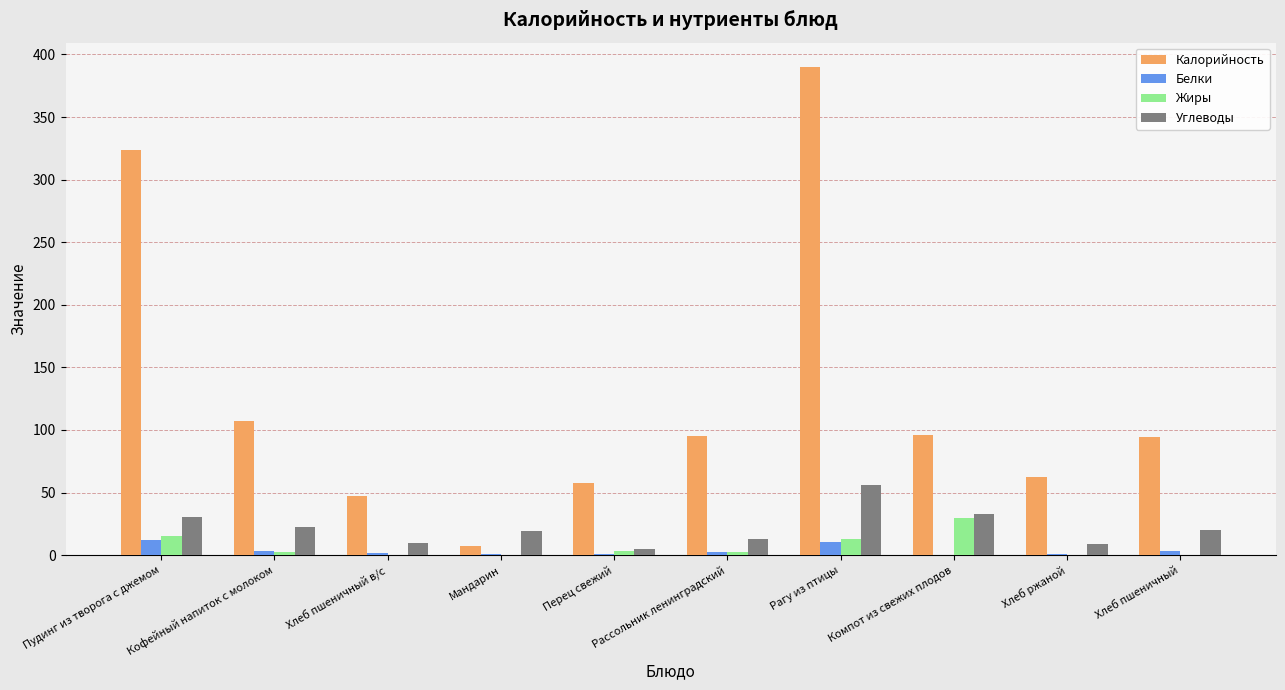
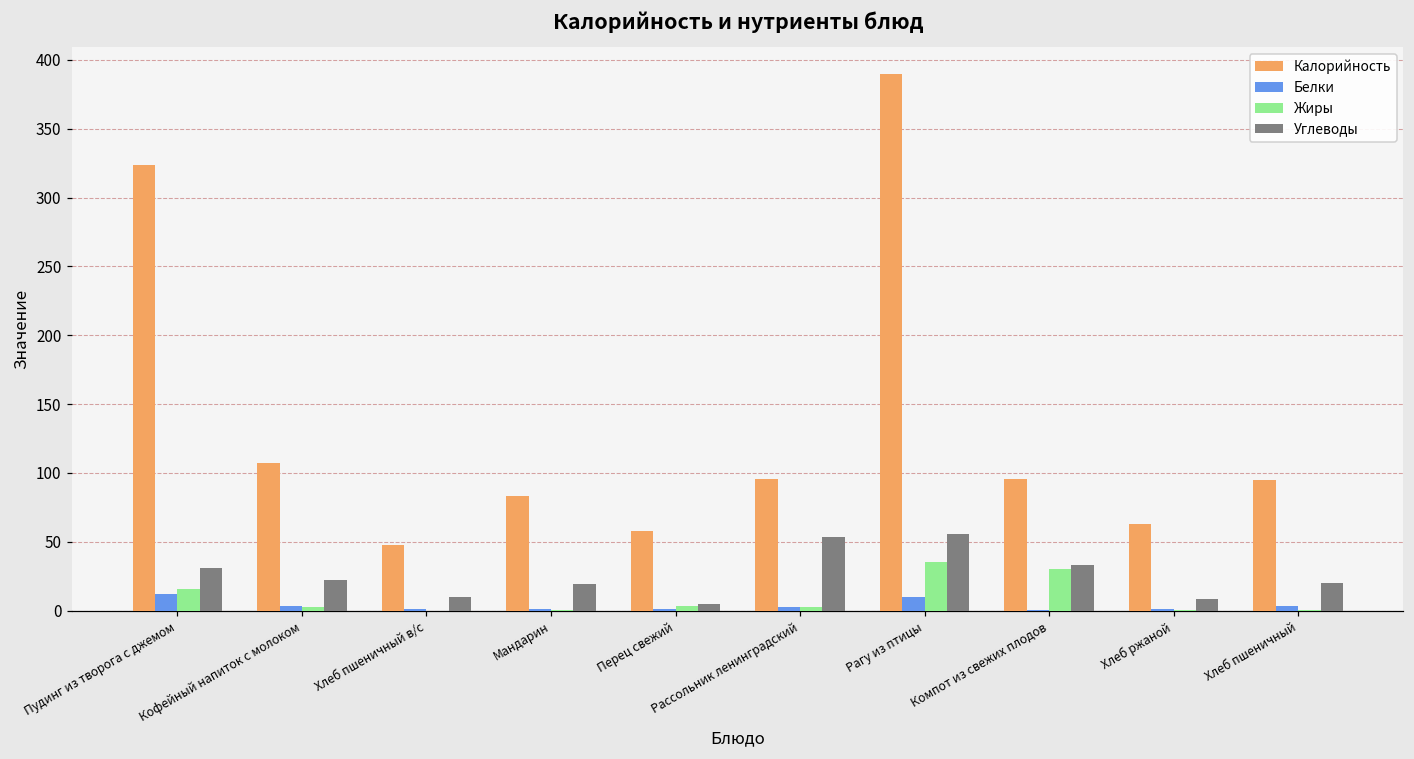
  {
    "Калорийность": {
      "Пудинг из творога с джемом": 324,
      "Кофейный напиток с молоком": 107,
      "Хлеб пшеничный в/с": 47,
-     "Мандарин": 7,
+     "Мандарин": 83,
      "Перец свежий": 58,
      "Рассольник ленинградский": 96,
      "Рагу из птицы": 390,
      "Компот из свежих плодов": 96,
      "Хлеб ржаной": 63,
      "Хлеб пшеничный": 95
    },
    "Белки": {
      "Пудинг из творога с джемом": 12,
      "Кофейный напиток с молоком": 3,
      "Рассольник ленинградский": 2,
      "Рагу из птицы": 10,
      "Хлеб пшеничный": 3
    },
    "Жиры": {
      "Пудинг из творога с джемом": 15,
      "Кофейный напиток с молоком": 2,
      "Перец свежий": 4,
      "Рассольник ленинградский": 2,
-     "Рагу из птицы": 13,
+     "Рагу из птицы": 36,
      "Компот из свежих плодов": 30
    },
    "Углеводы": {
      "Пудинг из творога с джемом": 31,
      "Кофейный напиток с молоком": 22,
      "Хлеб пшеничный в/с": 10,
      "Мандарин": 20,
      "Перец свежий": 5,
-     "Рассольник ленинградский": 13,
+     "Рассольник ленинградский": 54,
      "Рагу из птицы": 56,
      "Компот из свежих плодов": 33,
      "Хлеб ржаной": 9,
      "Хлеб пшеничный": 20
    }
  }
